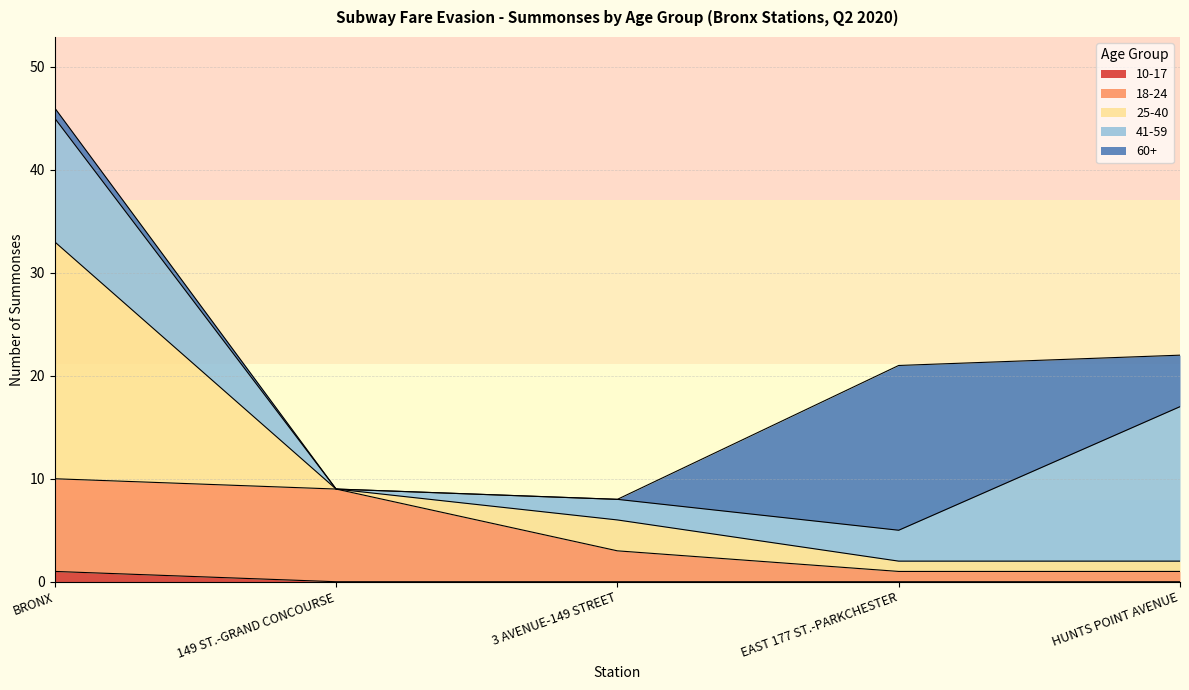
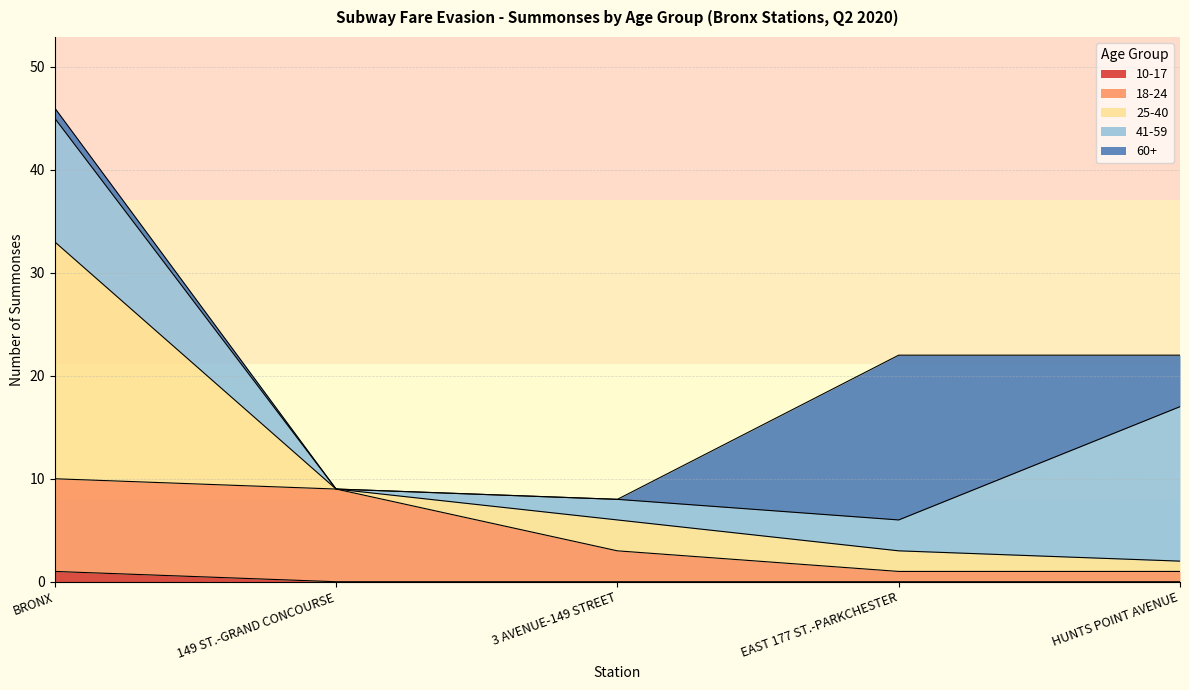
  {
    "10-17": {
      "BRONX": 1,
      "149 ST.-GRAND CONCOURSE": 0,
      "3 AVENUE-149 STREET": 0,
      "EAST 177 ST.-PARKCHESTER": 0,
      "HUNTS POINT AVENUE": 0
    },
    "18-24": {
      "BRONX": 9,
      "3 AVENUE-149 STREET": 3,
      "EAST 177 ST.-PARKCHESTER": 1,
      "HUNTS POINT AVENUE": 1
    },
    "25-40": {
      "BRONX": 23,
      "3 AVENUE-149 STREET": 3,
-     "EAST 177 ST.-PARKCHESTER": 1,
+     "EAST 177 ST.-PARKCHESTER": 2,
      "HUNTS POINT AVENUE": 1
    },
    "41-59": {
      "BRONX": 12,
      "EAST 177 ST.-PARKCHESTER": 3,
      "HUNTS POINT AVENUE": 15
    },
    "60+": {
      "BRONX": 1,
      "EAST 177 ST.-PARKCHESTER": 16,
      "HUNTS POINT AVENUE": 5
    }
  }
